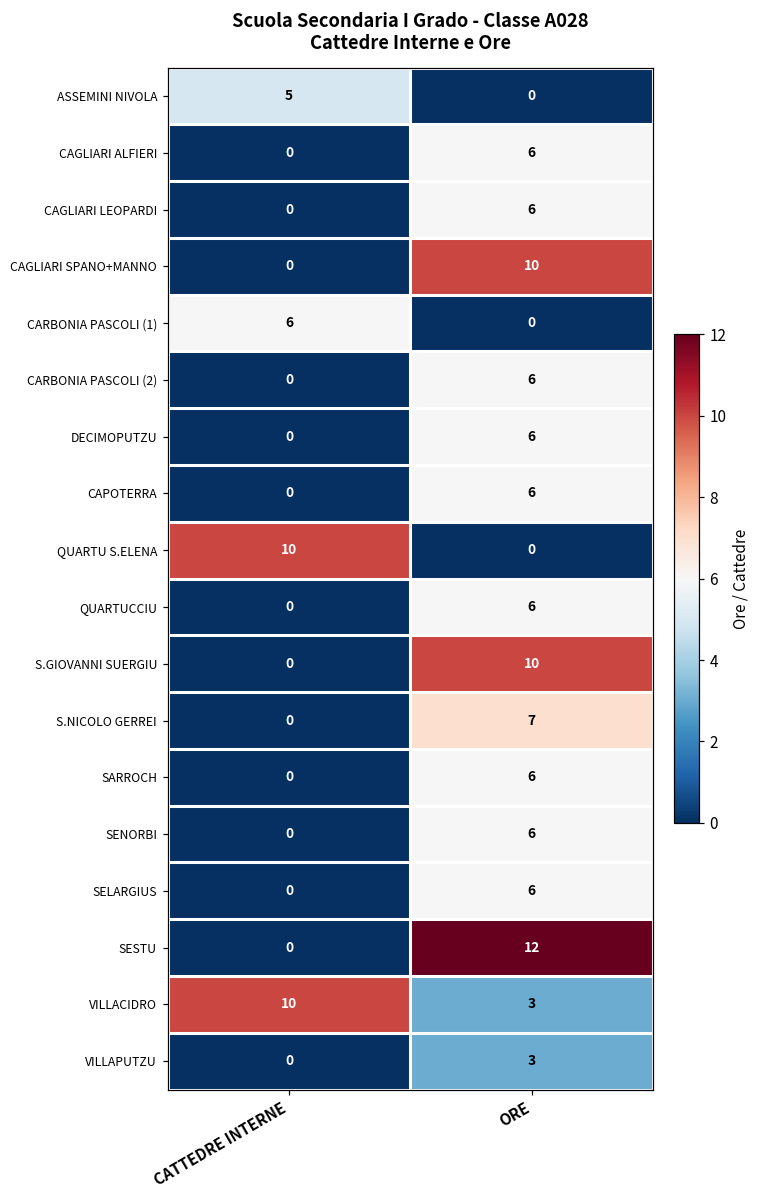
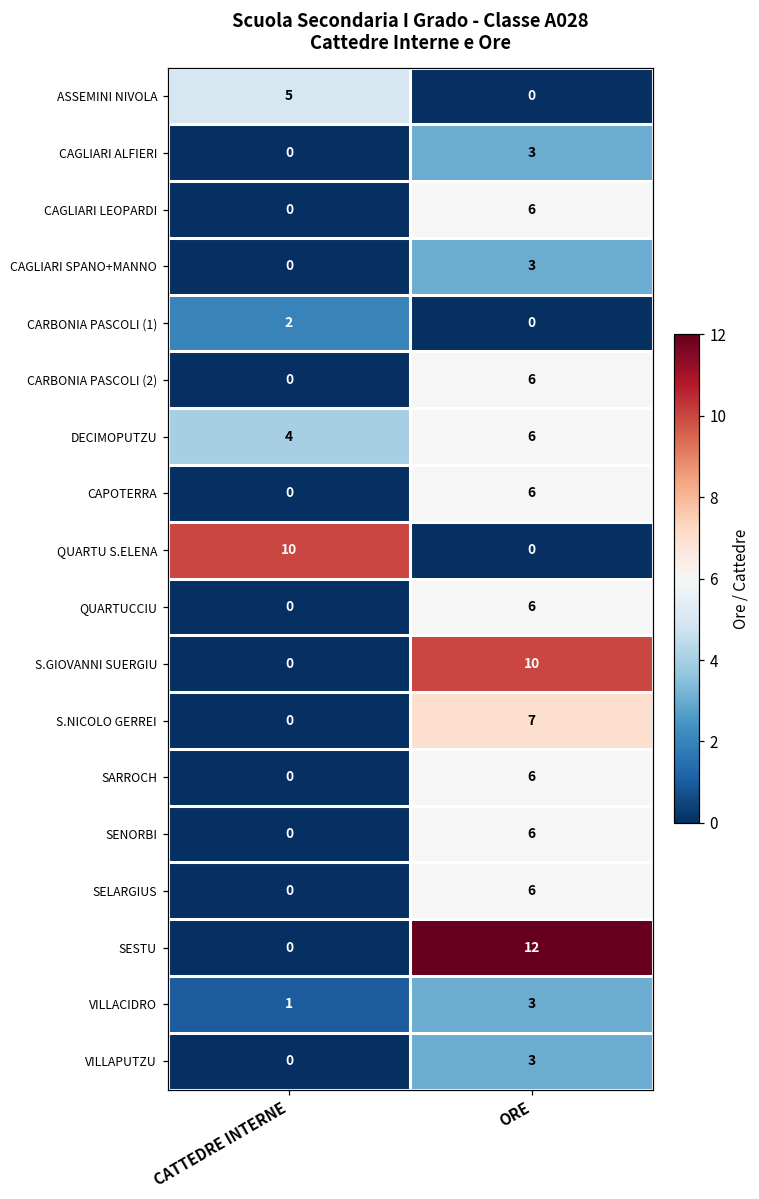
  {
    "ASSEMINI NIVOLA": {
      "CATTEDRE INTERNE": 5,
      "ORE": 0
    },
    "CAGLIARI ALFIERI": {
      "CATTEDRE INTERNE": 0,
-     "ORE": 6
+     "ORE": 3
    },
    "CAGLIARI LEOPARDI": {
      "CATTEDRE INTERNE": 0,
      "ORE": 6
    },
    "CAGLIARI SPANO+MANNO": {
      "CATTEDRE INTERNE": 0,
-     "ORE": 10
+     "ORE": 3
    },
    "CARBONIA PASCOLI (1)": {
-     "CATTEDRE INTERNE": 6,
+     "CATTEDRE INTERNE": 2,
      "ORE": 0
    },
    "CARBONIA PASCOLI (2)": {
      "CATTEDRE INTERNE": 0,
      "ORE": 6
    },
    "DECIMOPUTZU": {
-     "CATTEDRE INTERNE": 0,
+     "CATTEDRE INTERNE": 4,
      "ORE": 6
    },
    "CAPOTERRA": {
      "CATTEDRE INTERNE": 0,
      "ORE": 6
    },
    "QUARTU S.ELENA": {
      "CATTEDRE INTERNE": 10,
      "ORE": 0
    },
    "QUARTUCCIU": {
      "CATTEDRE INTERNE": 0,
      "ORE": 6
    },
    "S.GIOVANNI SUERGIU": {
      "CATTEDRE INTERNE": 0,
      "ORE": 10
    },
    "S.NICOLO GERREI": {
      "CATTEDRE INTERNE": 0,
      "ORE": 7
    },
    "SARROCH": {
      "CATTEDRE INTERNE": 0,
      "ORE": 6
    },
    "SENORBI": {
      "CATTEDRE INTERNE": 0,
      "ORE": 6
    },
    "SELARGIUS": {
      "CATTEDRE INTERNE": 0,
      "ORE": 6
    },
    "SESTU": {
      "CATTEDRE INTERNE": 0,
      "ORE": 12
    },
    "VILLACIDRO": {
-     "CATTEDRE INTERNE": 10,
+     "CATTEDRE INTERNE": 1,
      "ORE": 3
    },
    "VILLAPUTZU": {
      "CATTEDRE INTERNE": 0,
      "ORE": 3
    }
  }
